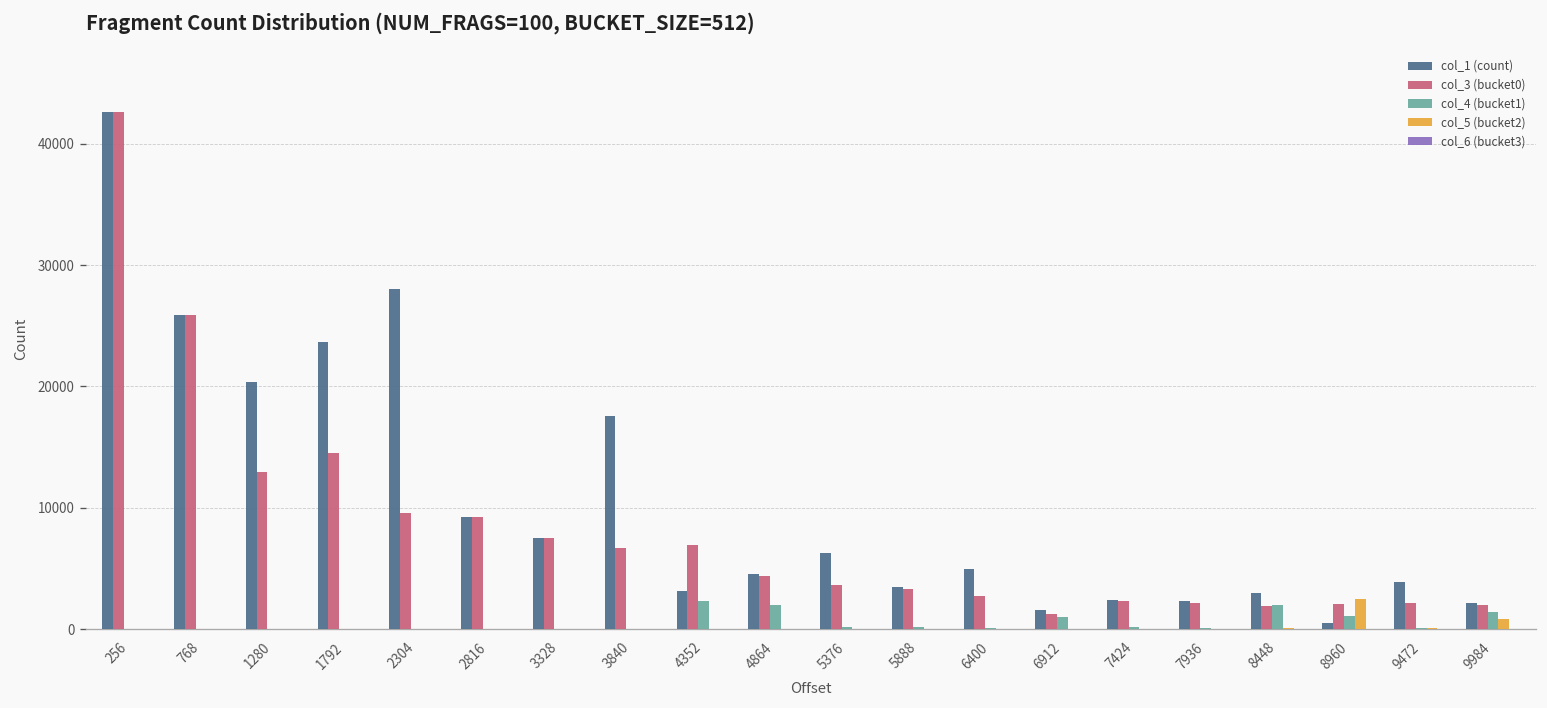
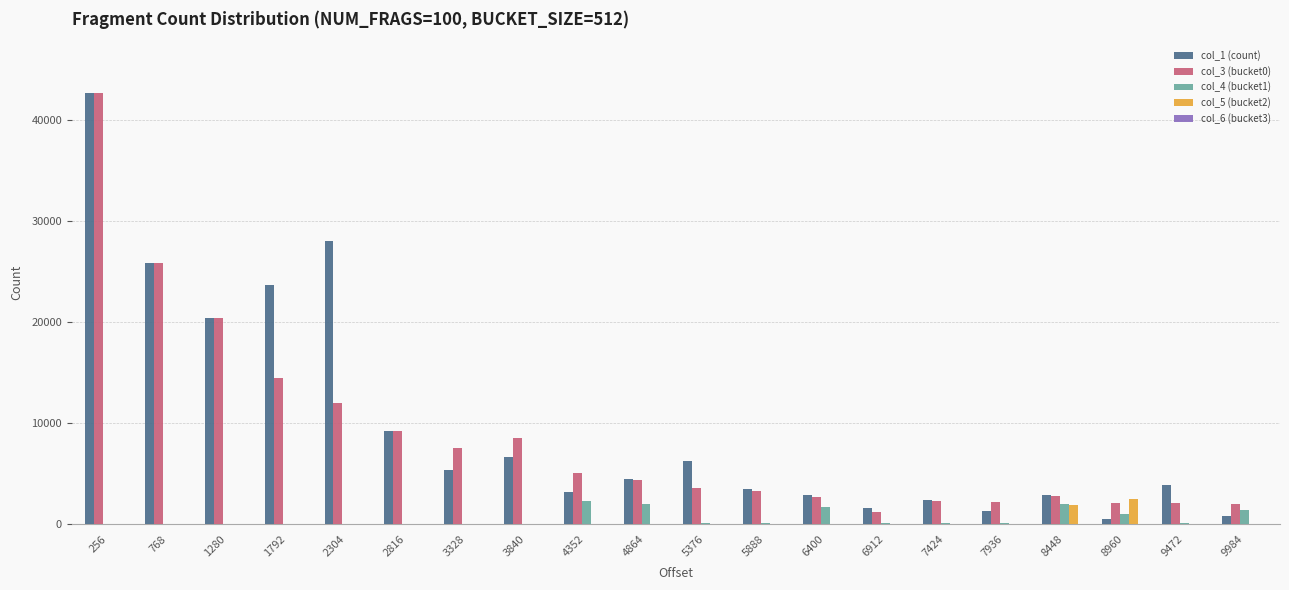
  {
    "col_1 (count)": {
      "256": 42700,
      "768": 25900,
      "1280": 20400,
      "1792": 23600,
      "2304": 28000,
      "2816": 9200,
-     "3328": 7500,
-     "3840": 17600,
+     "3328": 5300,
+     "3840": 6700,
      "4352": 3200,
      "4864": 4500,
      "5376": 6300,
      "5888": 3500,
-     "6400": 5000,
+     "6400": 2900,
      "6912": 1600,
      "7424": 2400,
-     "7936": 2300,
+     "7936": 1300,
      "8448": 2900,
      "8960": 500,
      "9472": 3800,
-     "9984": 2200
+     "9984": 800
    },
    "col_3 (bucket0)": {
      "256": 42700,
      "768": 25900,
-     "1280": 13000,
+     "1280": 20400,
      "1792": 14500,
-     "2304": 9500,
+     "2304": 12000,
      "2816": 9200,
      "3328": 7500,
-     "3840": 6700,
-     "4352": 6900,
+     "3840": 8500,
+     "4352": 5100,
      "4864": 4400,
      "5376": 3600,
      "5888": 3300,
      "6400": 2700,
      "6912": 1300,
      "7424": 2300,
      "7936": 2200,
-     "8448": 1900,
+     "8448": 2800,
      "8960": 2100,
      "9472": 2100,
      "9984": 2000
    },
    "col_4 (bucket1)": {
      "256": 0,
      "768": 0,
      "1280": 0,
      "1792": 0,
      "2304": 0,
      "2816": 0,
      "3328": 0,
      "3840": 0,
      "4352": 2300,
      "4864": 2000,
-     "6400": 100,
-     "6912": 1000,
+     "6400": 1700,
+     "6912": 100,
      "8448": 2000,
      "8960": 1100,
      "9984": 1400
    },
    "col_5 (bucket2)": {
      "256": 0,
      "768": 0,
      "1280": 0,
      "1792": 0,
      "2304": 0,
      "2816": 0,
      "3328": 0,
      "3840": 0,
      "4352": 0,
      "4864": 0,
      "5376": 0,
      "5888": 0,
      "6400": 0,
      "6912": 0,
      "7424": 0,
      "7936": 0,
-     "8448": 100,
+     "8448": 1900,
      "8960": 2500,
-     "9984": 900
+     "9984": 100
    },
    "col_6 (bucket3)": {
      "256": 0,
      "768": 0,
      "1280": 0,
      "1792": 0,
      "2304": 0,
      "2816": 0,
      "3328": 0,
      "3840": 0,
      "4352": 0,
      "4864": 0,
      "5376": 0,
      "5888": 0,
      "6400": 0,
      "6912": 0,
      "7424": 0,
      "7936": 0,
      "8448": 0,
      "8960": 0,
      "9472": 0,
      "9984": 0
    }
  }
